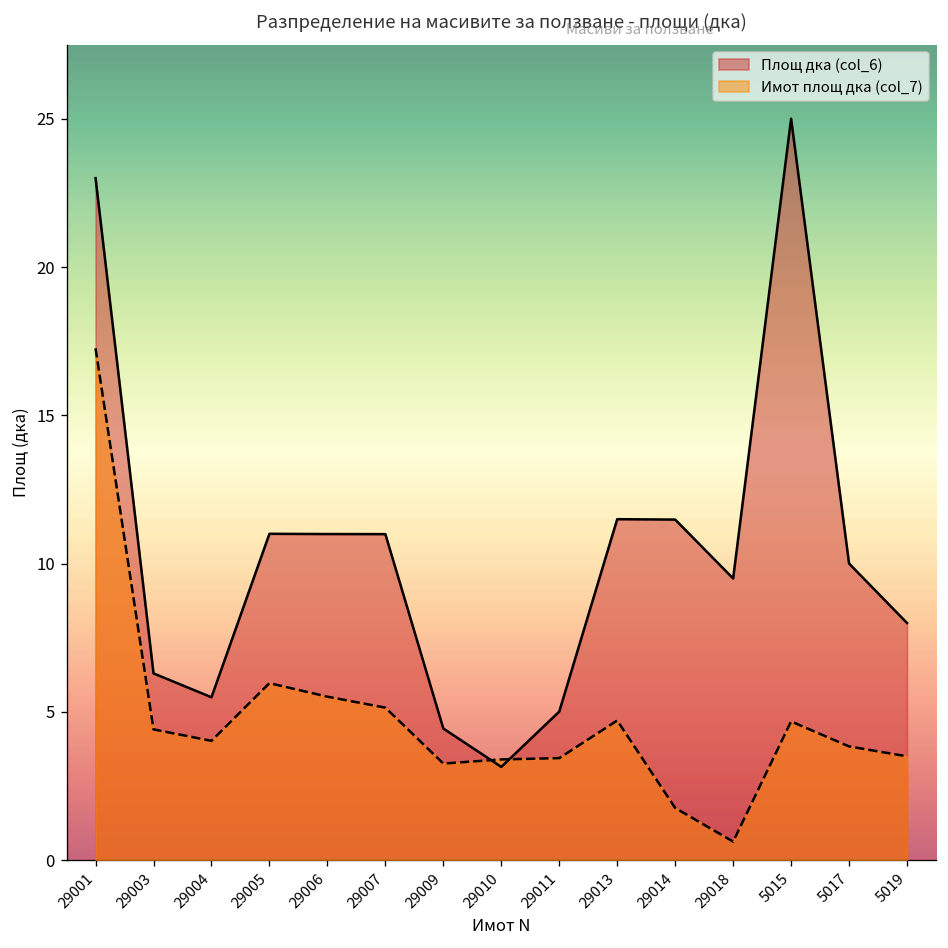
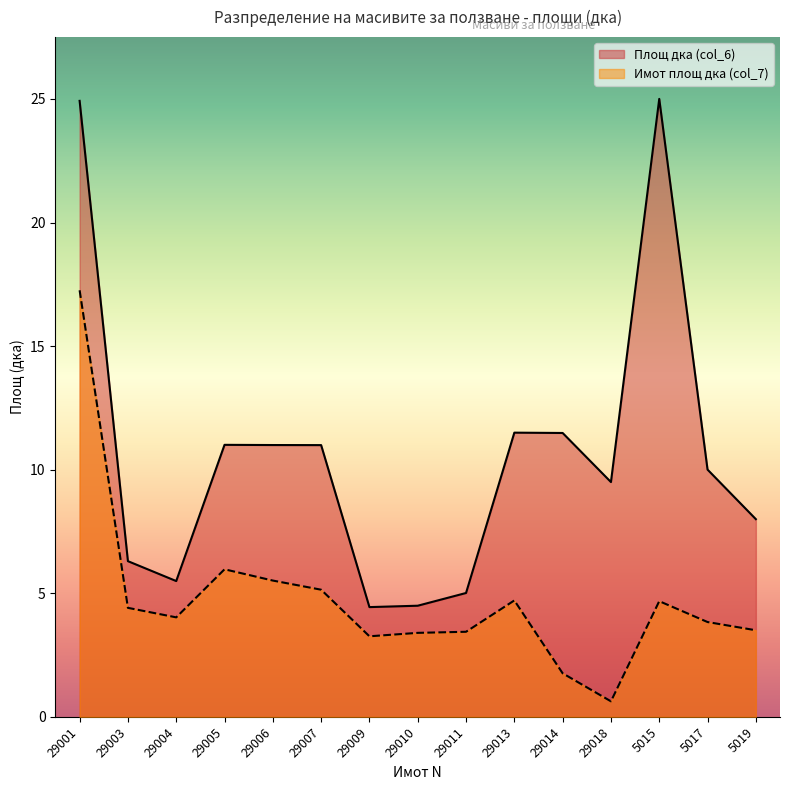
  {
    "Площ дка (col_6)": {
-     "29001": 23.0,
+     "29001": 24.9,
      "29003": 6.3,
      "29004": 5.5,
      "29005": 11.0,
      "29006": 11.0,
      "29007": 11.0,
      "29009": 4.4,
-     "29010": 3.1,
+     "29010": 4.5,
      "29011": 5.0,
      "29013": 11.5,
      "29014": 11.5,
      "29018": 9.5,
      "5015": 25.0,
      "5017": 10.0,
      "5019": 8.0
    },
    "Имот площ дка (col_7)": {
      "29001": 17.3,
      "29003": 4.4,
      "29004": 4.0,
      "29005": 6.0,
      "29006": 5.5,
      "29007": 5.1,
      "29009": 3.3,
      "29010": 3.4,
      "29011": 3.4,
      "29013": 4.7,
      "29014": 1.8,
      "29018": 0.6,
      "5015": 4.7,
      "5017": 3.8,
      "5019": 3.5
    }
  }
